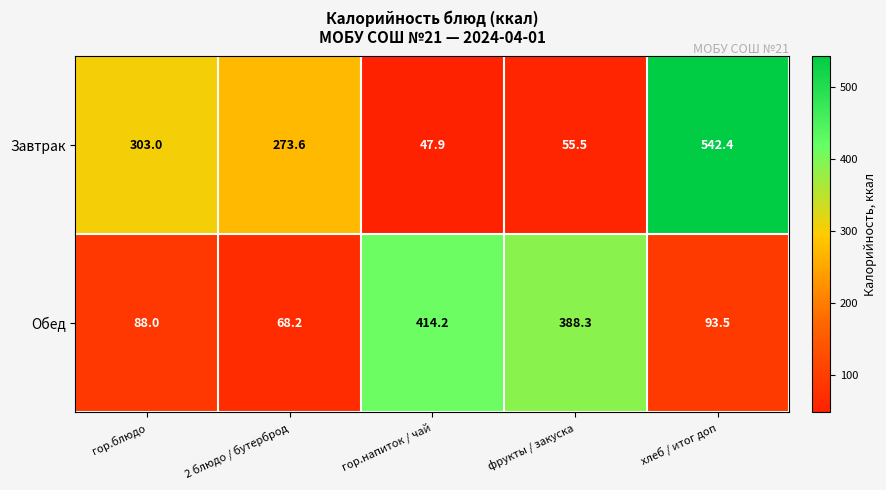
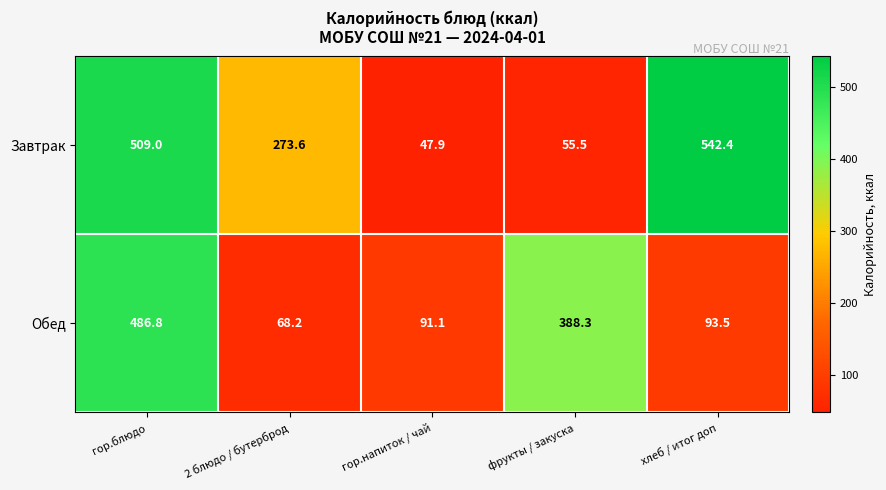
  {
    "Завтрак": {
-     "гор.блюдо": 303.0,
+     "гор.блюдо": 509.0,
      "2 блюдо / бутерброд": 273.6,
      "гор.напиток / чай": 47.9,
      "фрукты / закуска": 55.5,
      "хлеб / итог доп": 542.4
    },
    "Обед": {
-     "гор.блюдо": 88.0,
+     "гор.блюдо": 486.8,
      "2 блюдо / бутерброд": 68.2,
-     "гор.напиток / чай": 414.2,
+     "гор.напиток / чай": 91.1,
      "фрукты / закуска": 388.3,
      "хлеб / итог доп": 93.5
    }
  }
